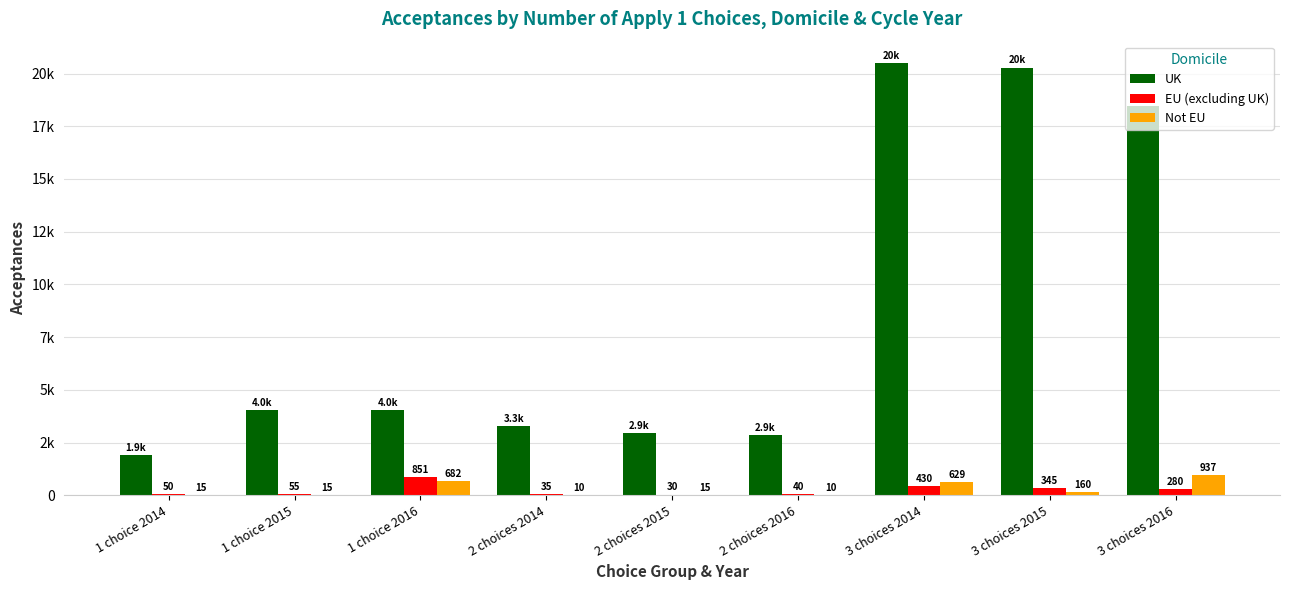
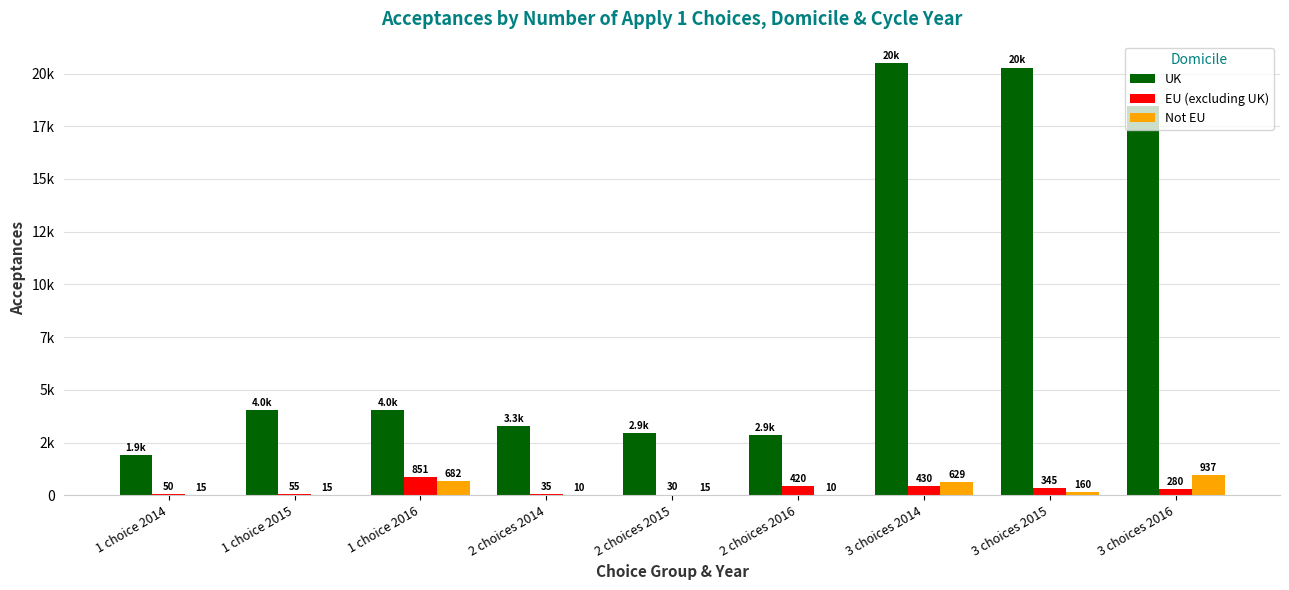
  {
    "UK": {
      "1 choice 2014": "1.9k",
      "1 choice 2015": "4.0k",
      "1 choice 2016": "4.0k",
      "2 choices 2014": "3.3k",
      "2 choices 2015": "2.9k",
      "2 choices 2016": "2.9k",
      "3 choices 2014": "20k",
      "3 choices 2015": "20k"
    },
    "EU (excluding UK)": {
      "1 choice 2014": "50",
      "1 choice 2015": "55",
      "1 choice 2016": "851",
      "2 choices 2014": "35",
      "2 choices 2015": "30",
-     "2 choices 2016": "40",
+     "2 choices 2016": "420",
      "3 choices 2014": "430",
      "3 choices 2015": "345",
      "3 choices 2016": "280"
    },
    "Not EU": {
      "1 choice 2014": "15",
      "1 choice 2015": "15",
      "1 choice 2016": "682",
      "2 choices 2014": "10",
      "2 choices 2015": "15",
      "2 choices 2016": "10",
      "3 choices 2014": "629",
      "3 choices 2015": "160",
      "3 choices 2016": "937"
    }
  }
